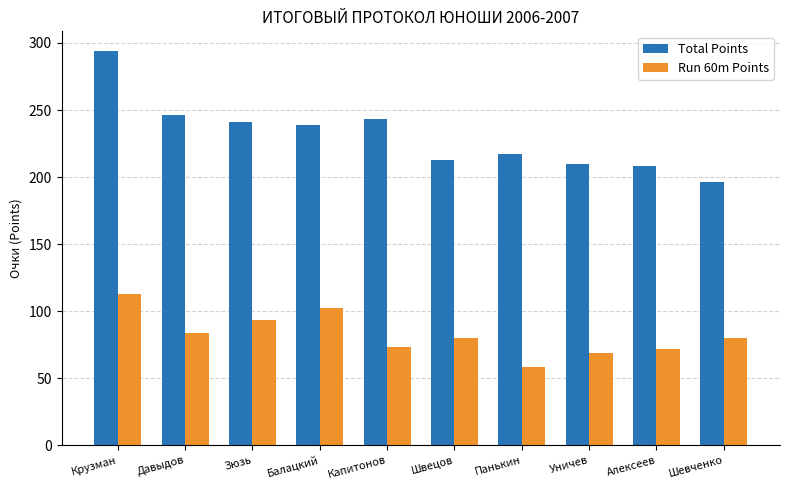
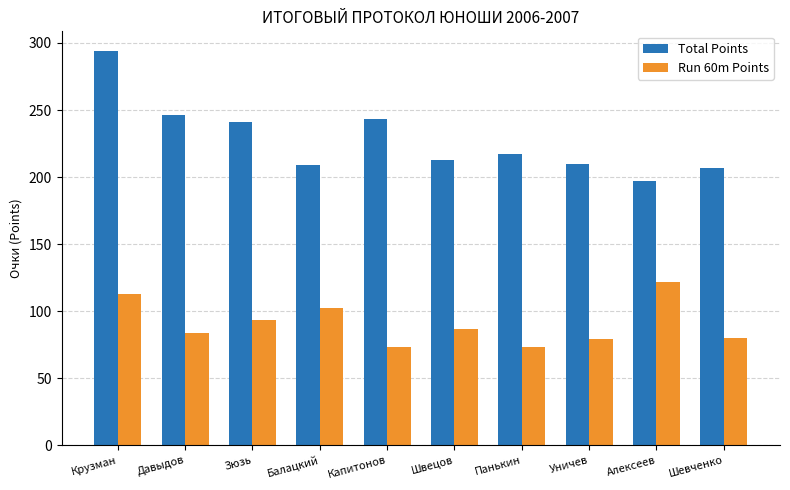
  {
    "Total Points": {
      "Крузман": 294,
      "Давыдов": 246,
      "Зюзь": 241,
-     "Балацкий": 239,
+     "Балацкий": 209,
      "Капитонов": 243,
      "Швецов": 213,
      "Панькин": 217,
      "Уничев": 210,
-     "Алексеев": 208,
-     "Шевченко": 196
+     "Алексеев": 197,
+     "Шевченко": 207
    },
    "Run 60m Points": {
      "Крузман": 113,
      "Давыдов": 84,
      "Зюзь": 93,
      "Балацкий": 102,
      "Капитонов": 73,
-     "Швецов": 80,
-     "Панькин": 58,
-     "Уничев": 69,
-     "Алексеев": 72,
+     "Швецов": 87,
+     "Панькин": 73,
+     "Уничев": 79,
+     "Алексеев": 122,
      "Шевченко": 80
    }
  }
